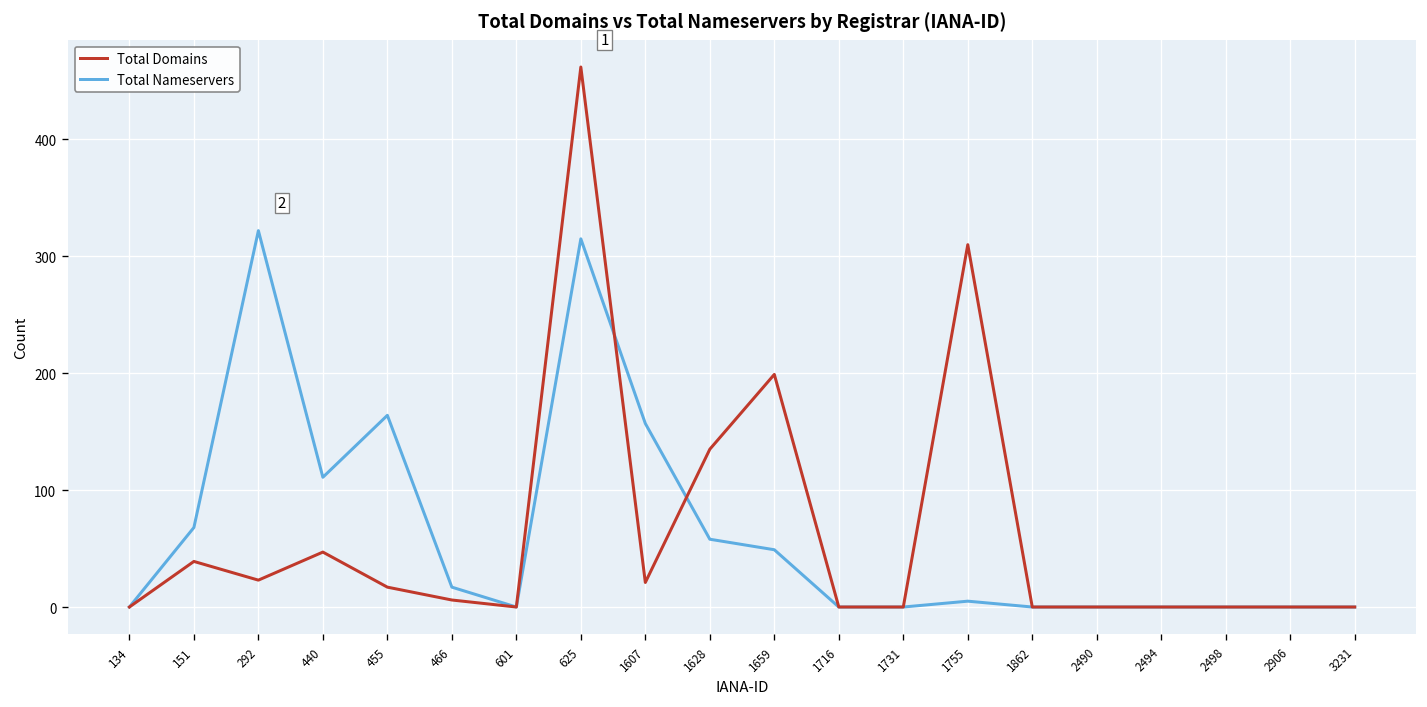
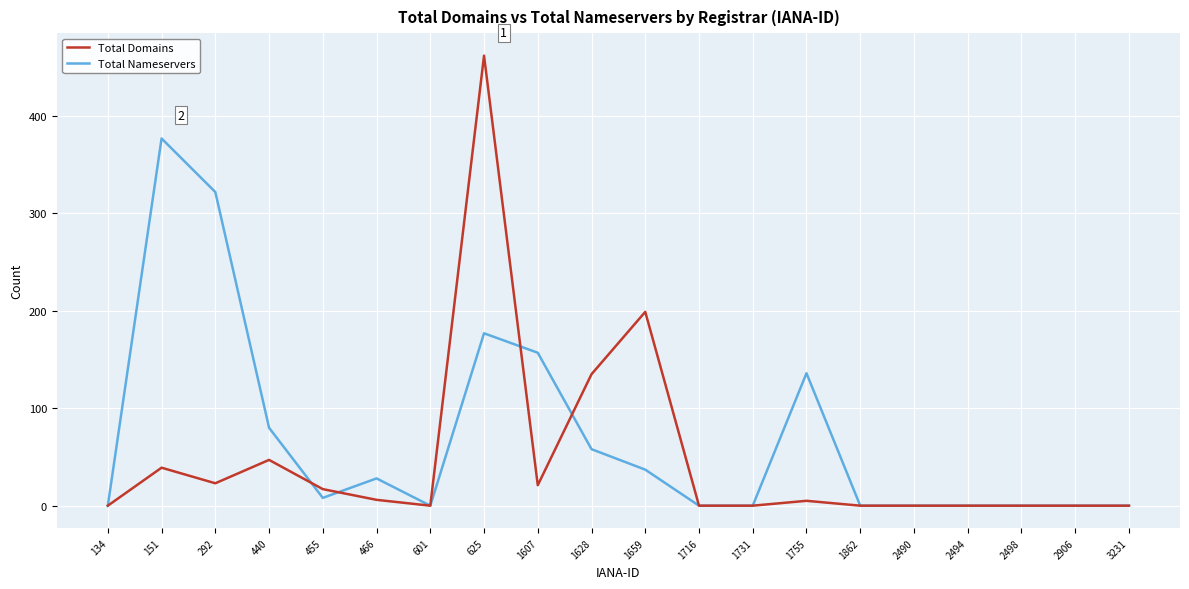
  {
    "Total Domains": {
      "151": 40,
      "292": 20,
      "440": 50,
      "455": 20,
      "466": 10,
      "1607": 20,
      "1628": 140,
      "1659": 200,
-     "1755": 310
+     "1755": 10
    },
    "Total Nameservers": {
-     "151": 70,
+     "151": 380,
      "292": 320,
-     "440": 110,
-     "455": 160,
-     "466": 20,
-     "625": 320,
+     "440": 80,
+     "455": 10,
+     "466": 30,
+     "625": 180,
      "1607": 160,
      "1628": 60,
-     "1659": 50,
-     "1755": 10
+     "1659": 40,
+     "1755": 140
    }
  }
